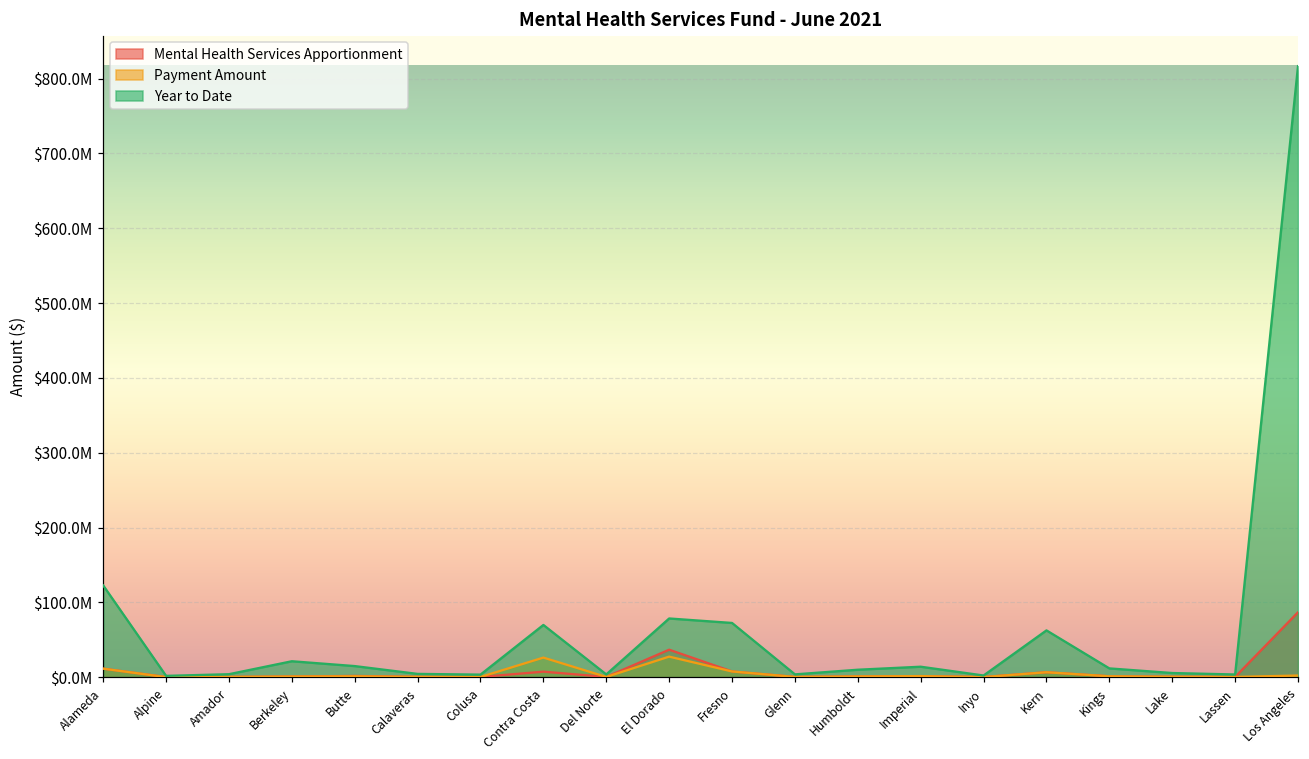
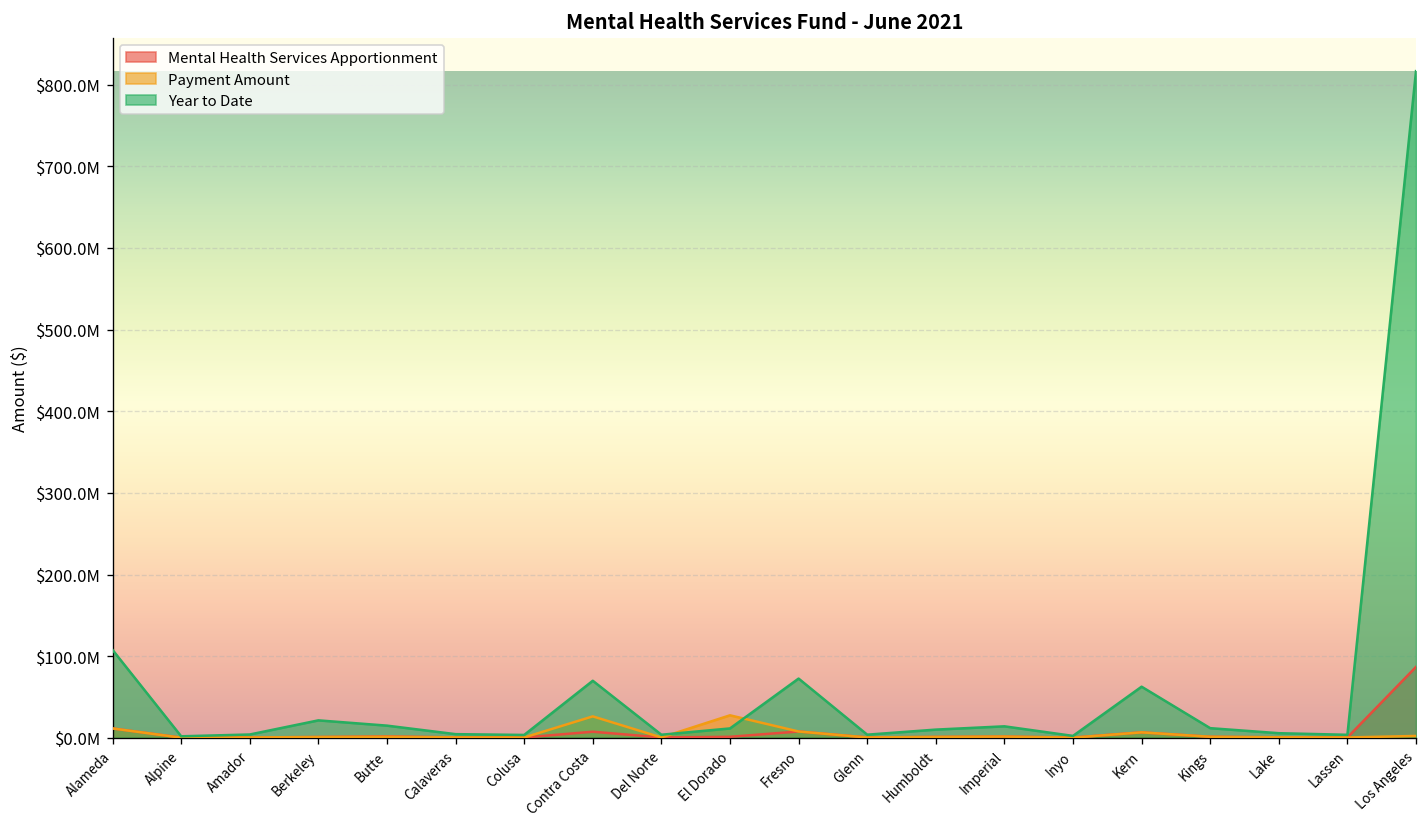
  {
    "Mental Health Services Apportionment": {
      "Contra Costa": "$10000000",
-     "El Dorado": "$40000000",
+     "El Dorado": "$0",
      "Los Angeles": "$90000000"
    },
    "Payment Amount": {
      "Contra Costa": "$30000000",
      "El Dorado": "$30000000",
      "Los Angeles": "$0"
    },
    "Year to Date": {
-     "Alameda": "$120000000",
+     "Alameda": "$110000000",
      "Berkeley": "$20000000",
      "Butte": "$10000000",
      "Calaveras": "$0",
      "Contra Costa": "$70000000",
-     "El Dorado": "$80000000",
+     "El Dorado": "$10000000",
      "Fresno": "$70000000",
      "Humboldt": "$10000000",
      "Imperial": "$10000000",
      "Kern": "$60000000",
      "Kings": "$10000000",
      "Lake": "$10000000",
      "Los Angeles": "$820000000"
    }
  }
